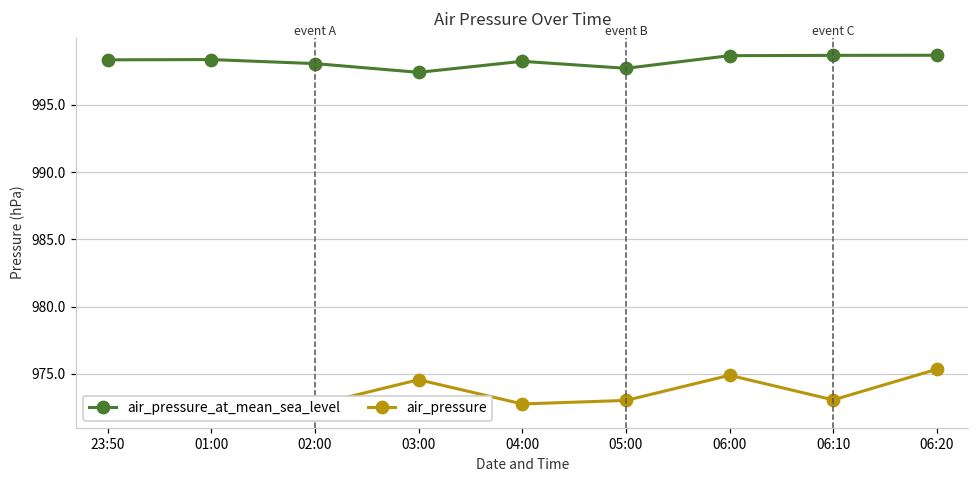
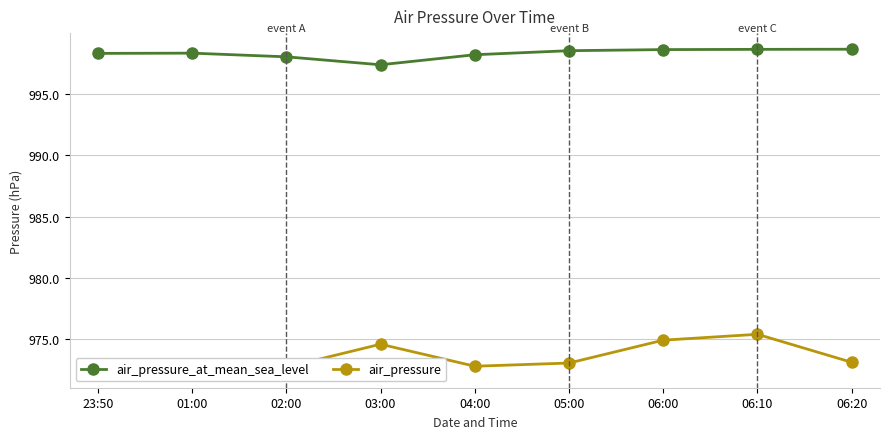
  {
    "air_pressure_at_mean_sea_level": {
      "23:50": 998.3,
      "01:00": 998.4,
      "02:00": 998.1,
      "03:00": 997.4,
      "04:00": 998.2,
-     "05:00": 997.7,
+     "05:00": 998.6,
      "06:00": 998.7,
      "06:10": 998.7,
      "06:20": 998.7
    },
    "air_pressure": {
      "03:00": 974.6,
      "04:00": 972.8,
      "05:00": 973.0,
      "06:00": 974.9,
-     "06:10": 973.1,
-     "06:20": 975.4
+     "06:10": 975.4,
+     "06:20": 973.1
    }
  }
